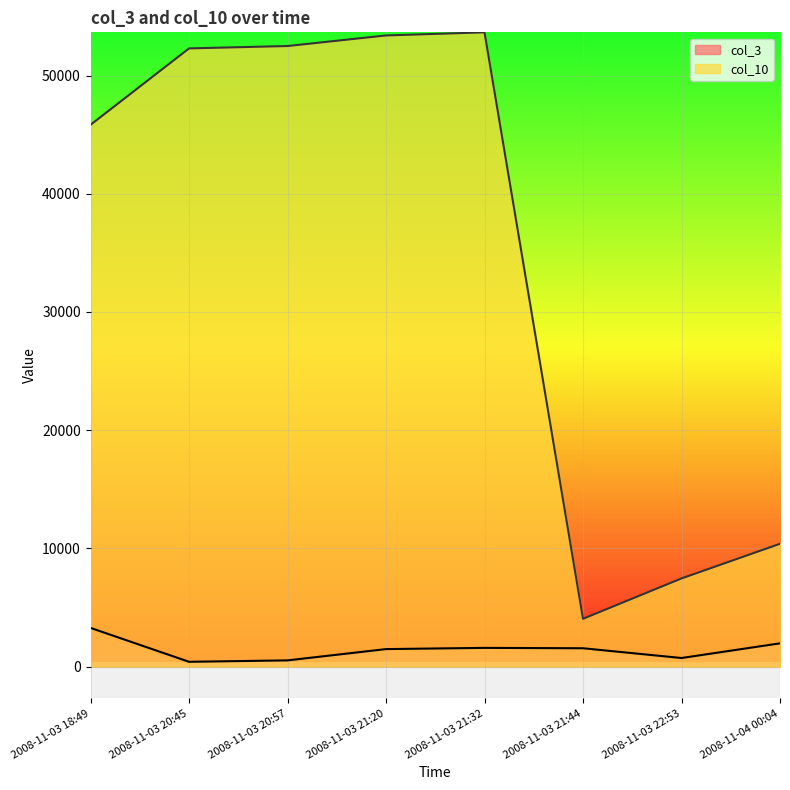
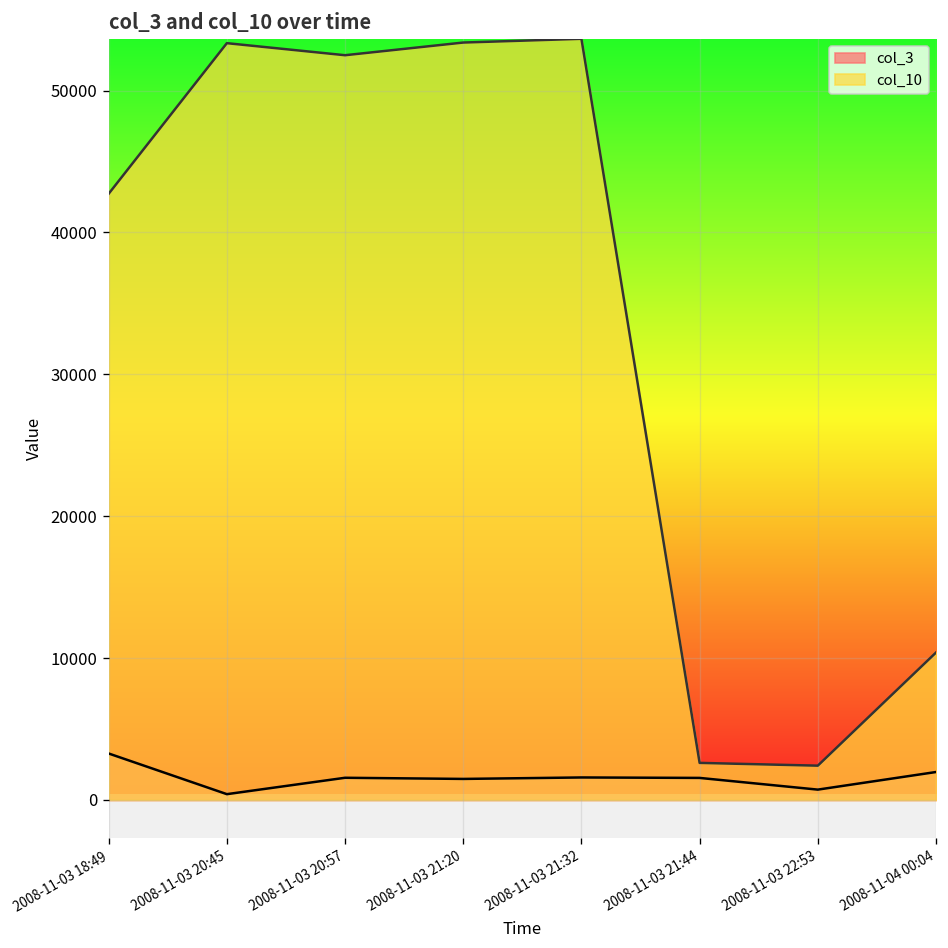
  {
    "col_3": {
      "2008-11-03 18:49": 3300,
      "2008-11-03 20:45": 400,
-     "2008-11-03 20:57": 500,
+     "2008-11-03 20:57": 1600,
      "2008-11-03 21:20": 1500,
      "2008-11-03 21:32": 1600,
      "2008-11-03 21:44": 1600,
      "2008-11-03 22:53": 700,
      "2008-11-04 00:04": 2000
    },
    "col_10": {
-     "2008-11-03 18:49": 45800,
-     "2008-11-03 20:45": 52300,
+     "2008-11-03 18:49": 42700,
+     "2008-11-03 20:45": 53300,
      "2008-11-03 20:57": 52500,
      "2008-11-03 21:20": 53400,
      "2008-11-03 21:32": 53700,
-     "2008-11-03 21:44": 4000,
-     "2008-11-03 22:53": 7500,
+     "2008-11-03 21:44": 2600,
+     "2008-11-03 22:53": 2400,
      "2008-11-04 00:04": 10400
    }
  }
